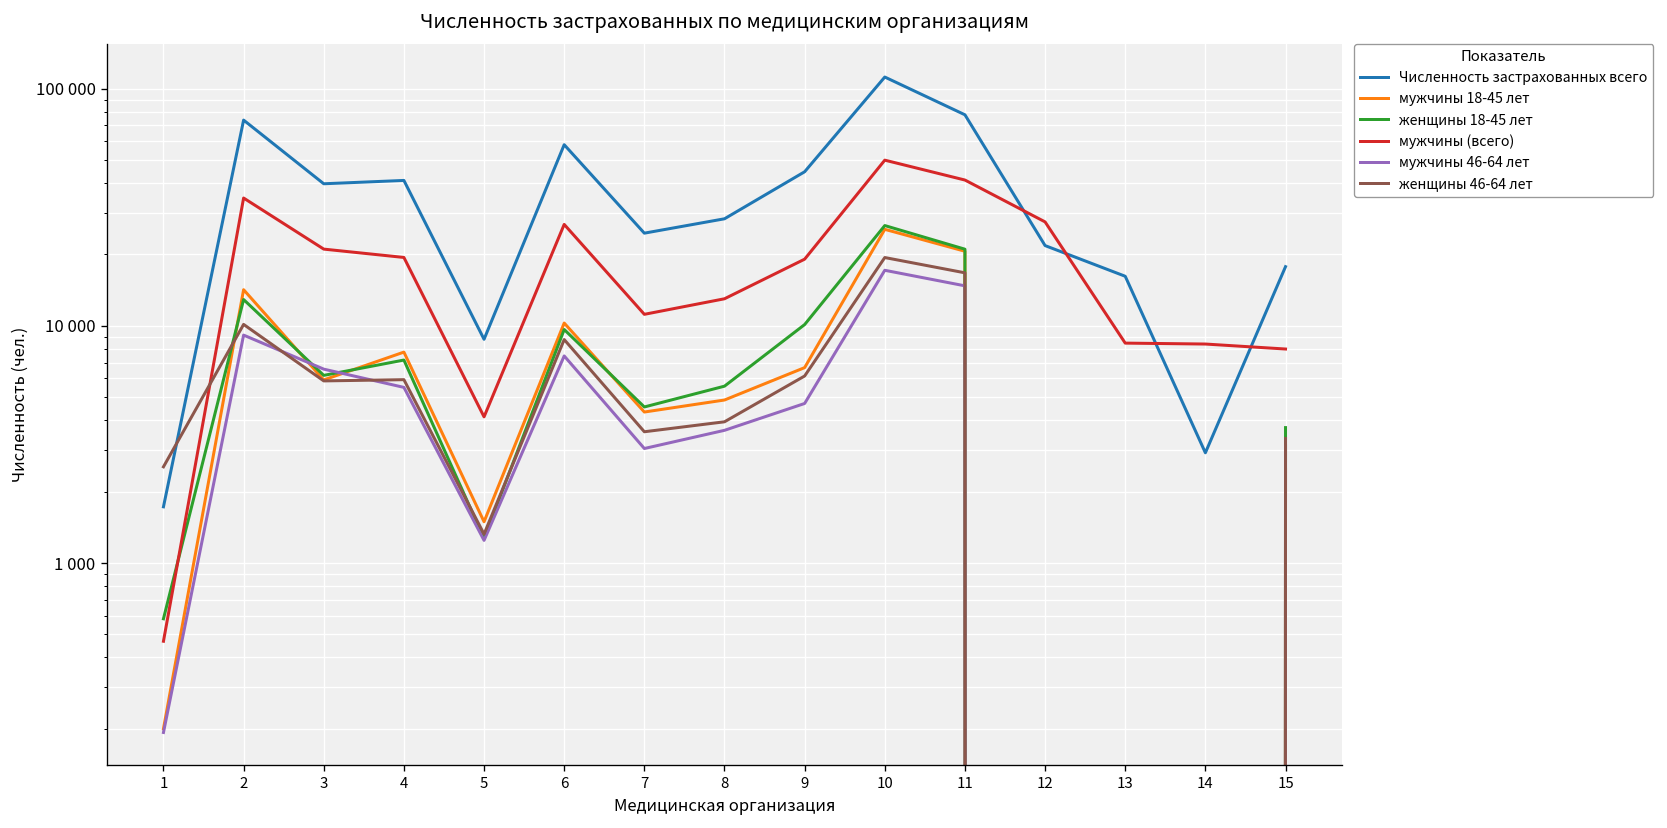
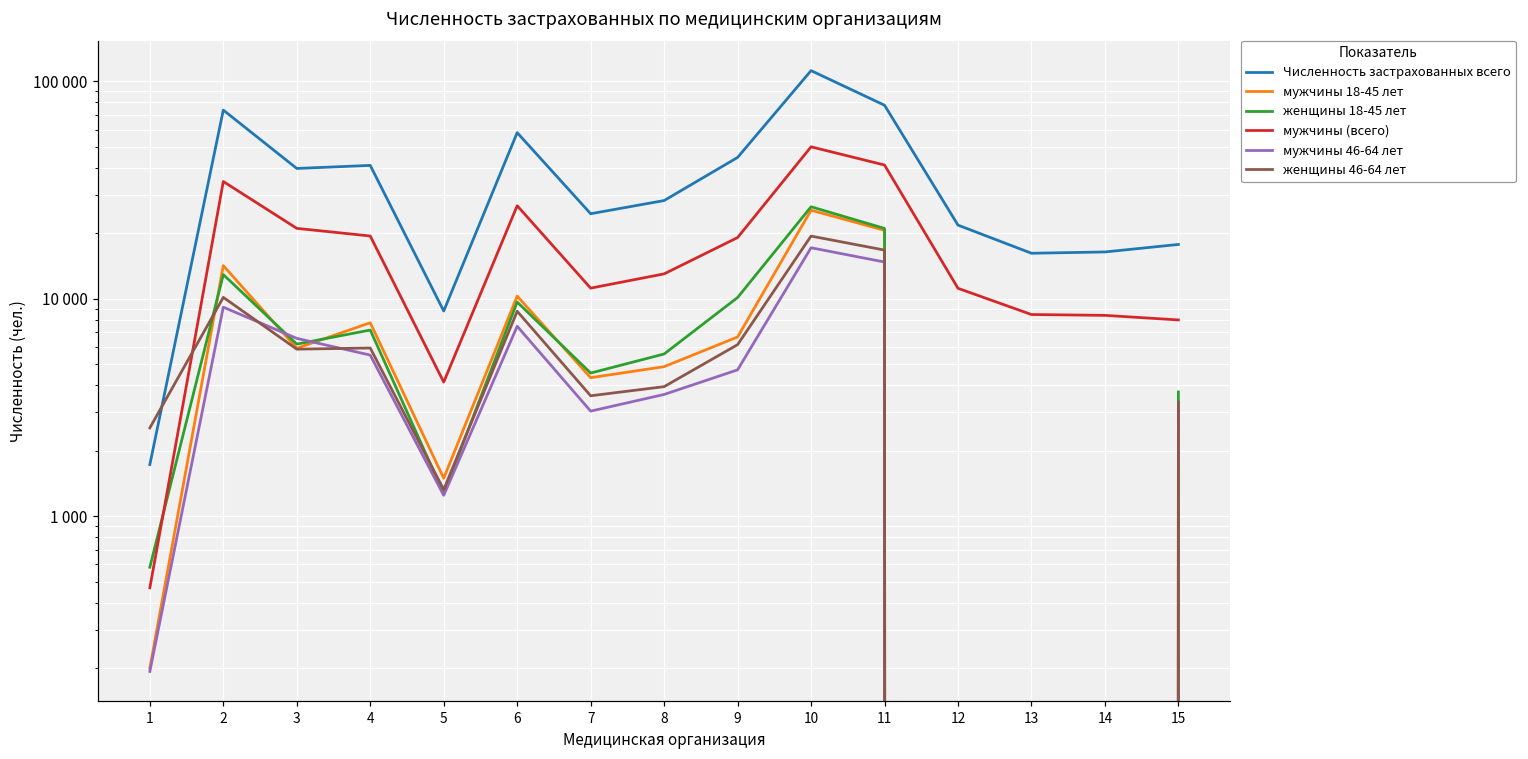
  {
    "Численность застрахованных всего": {
      "1": 1700,
      "2": 74000,
      "3": 40000,
      "4": 41000,
      "5": 9000,
      "6": 58000,
      "7": 25000,
      "8": 28000,
      "9": 45000,
      "10": 110000,
      "11": 78000,
      "12": 22000,
      "13": 16000,
-     "14": 2900,
+     "14": 16000,
      "15": 18000
    },
    "мужчины 18-45 лет": {
      "1": 200,
      "2": 14000,
      "4": 7800,
      "5": 1500,
      "6": 10000,
      "7": 4300,
      "8": 4900,
      "9": 6700,
      "10": 26000,
      "15": 2500
    },
    "женщины 18-45 лет": {
      "1": 580,
      "2": 13000,
      "3": 6200,
      "4": 7200,
      "6": 10000,
      "7": 4600,
      "8": 5600,
      "9": 10000,
      "10": 26000,
      "15": 3700
    },
    "мужчины (всего)": {
      "1": 470,
      "2": 35000,
      "3": 21000,
      "4": 19000,
      "5": 4100,
      "6": 27000,
      "7": 11000,
      "8": 13000,
      "9": 19000,
      "10": 50000,
      "11": 41000,
-     "12": 27000,
+     "12": 11000,
      "13": 8500,
      "14": 8400,
      "15": 8000
    },
    "мужчины 46-64 лет": {
      "1": 190,
      "2": 9000,
      "3": 6600,
      "4": 5500,
      "6": 7500,
      "7": 3000,
      "8": 3600,
      "9": 4700,
      "10": 17000,
      "11": 15000,
      "15": 3100
    },
    "женщины 46-64 лет": {
      "1": 2500,
      "2": 10000,
      "4": 5900,
      "5": 1300,
      "6": 9000,
      "7": 3600,
      "8": 3900,
      "9": 6100,
      "10": 19000,
      "11": 17000,
      "15": 3300
    }
  }
